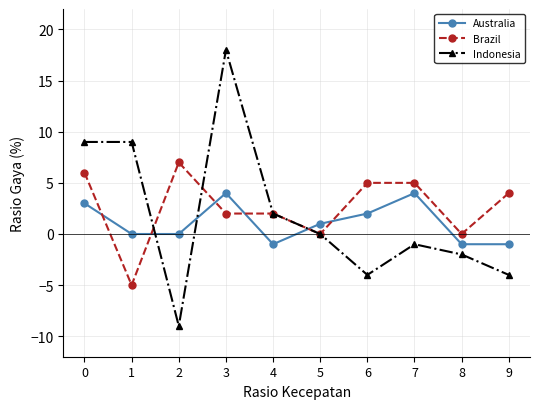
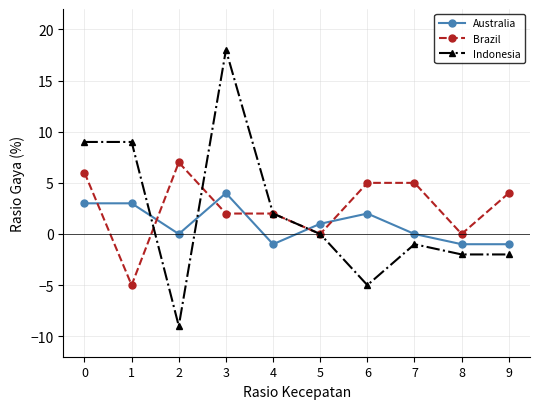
  {
    "Australia": {
      "0": 3,
-     "1": 0,
+     "1": 3,
      "2": 0,
      "3": 4,
      "4": -1,
      "5": 1,
      "6": 2,
-     "7": 4,
+     "7": 0,
      "8": -1,
      "9": -1
    },
    "Brazil": {
      "0": 6,
      "1": -5,
      "2": 7,
      "3": 2,
      "6": 5,
      "7": 5,
      "8": 0,
      "9": 4
    },
    "Indonesia": {
      "0": 9,
      "1": 9,
      "2": -9,
      "3": 18,
-     "6": -4,
+     "6": -5,
      "7": -1,
      "8": -2,
-     "9": -4
+     "9": -2
    }
  }
